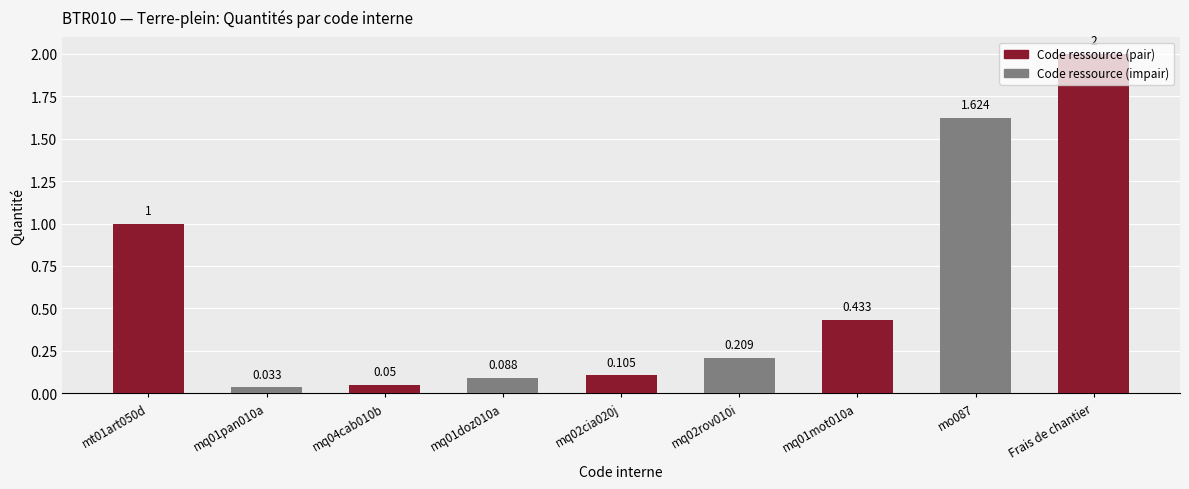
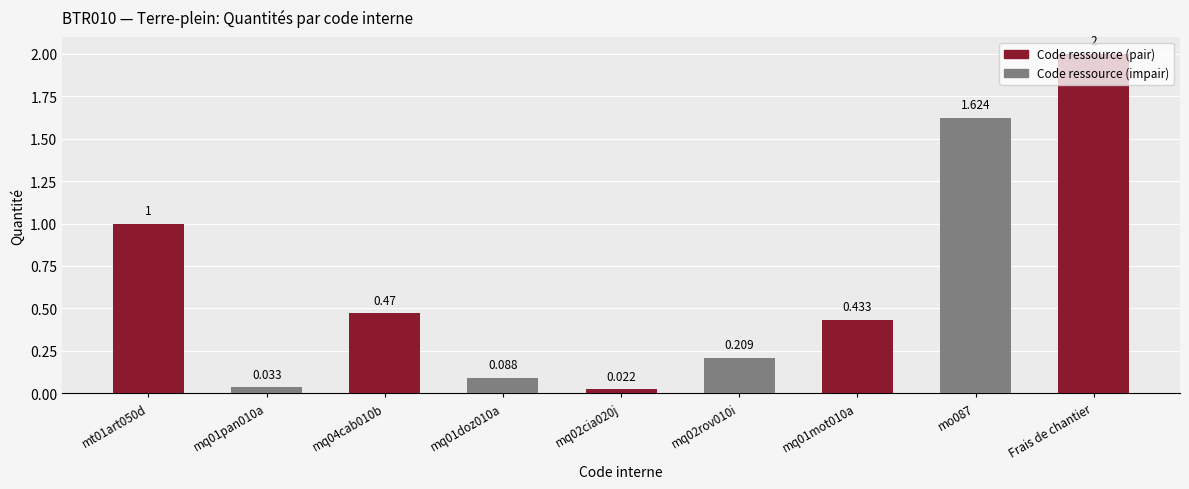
  {
    "mt01art050d": 1,
    "mq01pan010a": 0.033,
-   "mq04cab010b": 0.05,
+   "mq04cab010b": 0.47,
    "mq01doz010a": 0.088,
-   "mq02cia020j": 0.105,
+   "mq02cia020j": 0.022,
    "mq02rov010i": 0.209,
    "mq01mot010a": 0.433,
    "mo087": 1.624
  }
